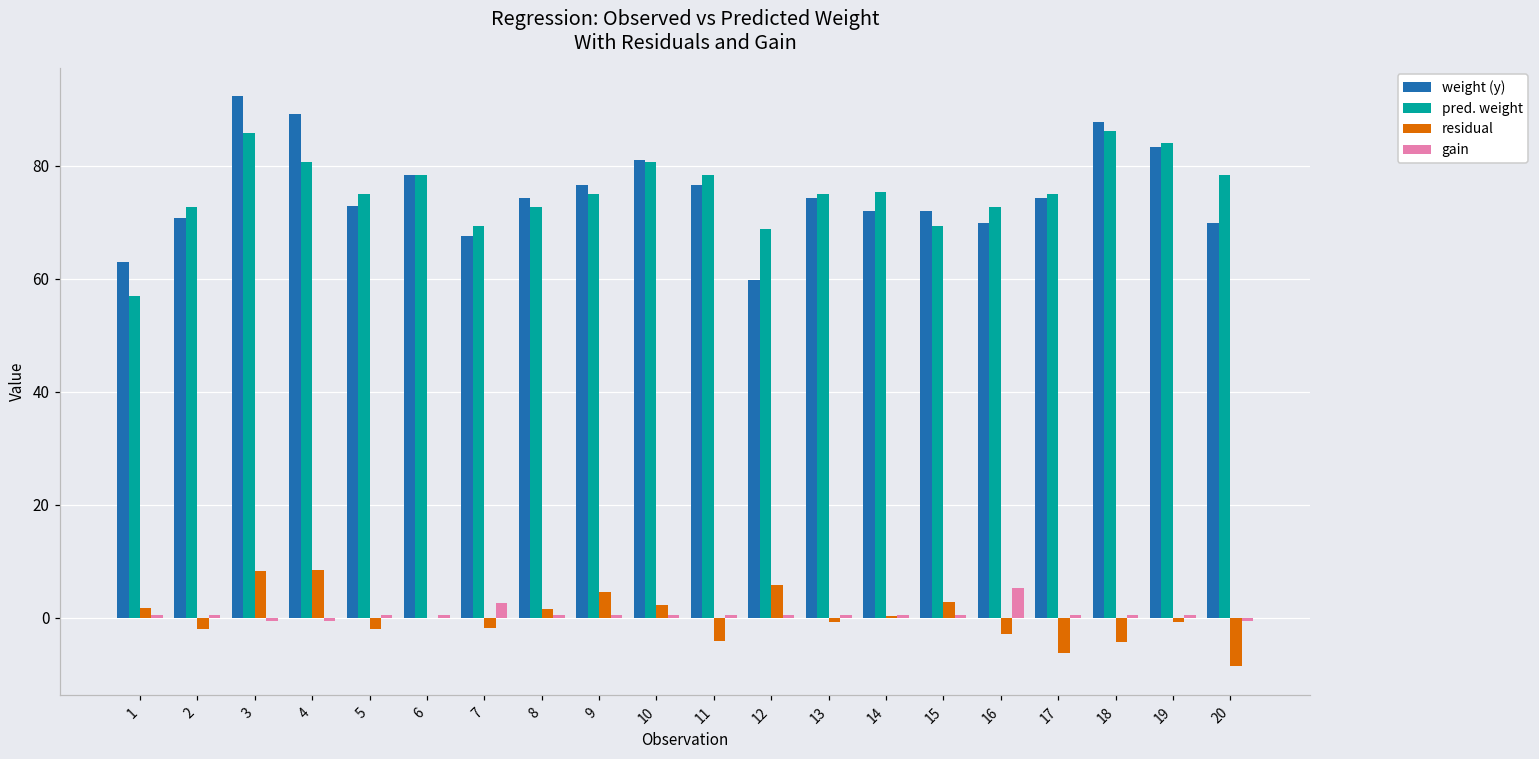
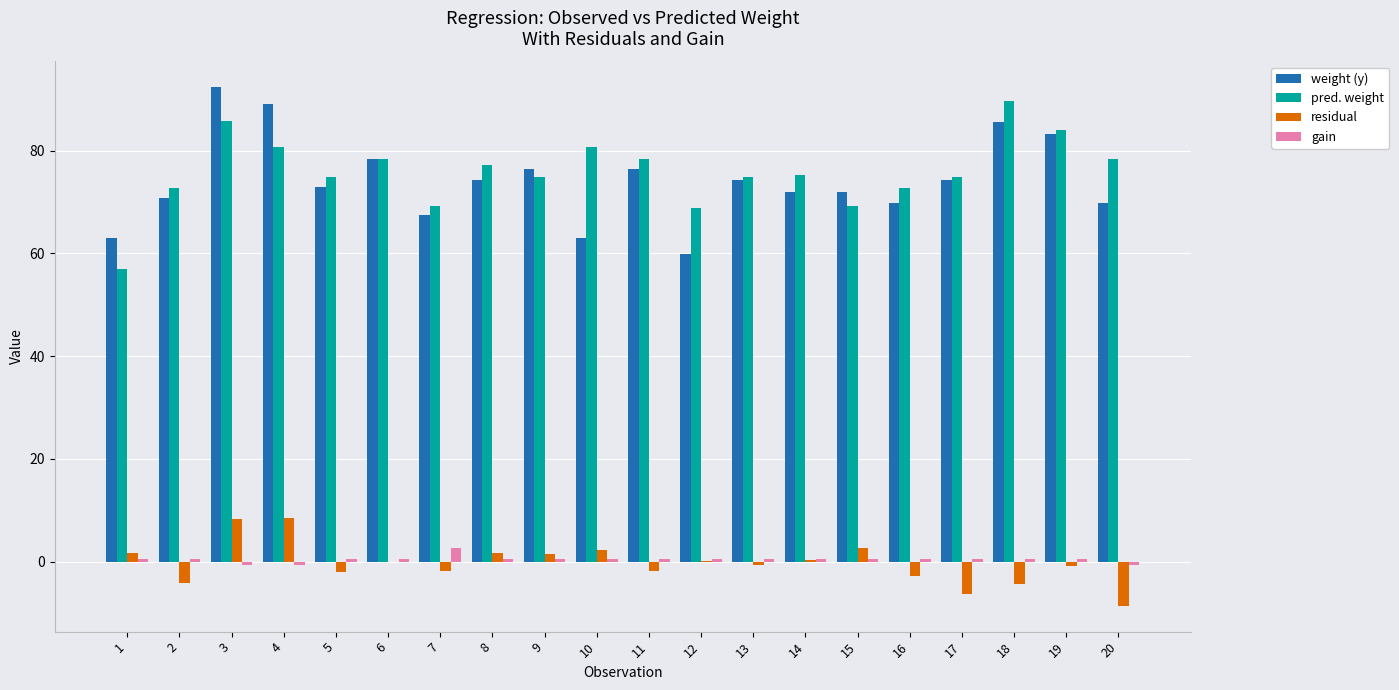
  {
    "weight (y)": {
      "1": 63,
      "2": 71,
      "3": 92,
      "4": 89,
      "5": 73,
      "6": 78,
      "7": 68,
      "8": 74,
      "9": 77,
-     "10": 81,
+     "10": 63,
      "11": 77,
      "12": 60,
      "13": 74,
      "14": 72,
      "15": 72,
      "16": 70,
      "17": 74,
-     "18": 88,
+     "18": 86,
      "19": 83,
      "20": 70
    },
    "pred. weight": {
      "1": 57,
      "2": 73,
      "3": 86,
      "4": 81,
      "5": 75,
      "6": 78,
      "7": 69,
-     "8": 73,
+     "8": 77,
      "9": 75,
      "10": 81,
      "11": 78,
      "12": 69,
      "13": 75,
      "14": 75,
      "15": 69,
      "16": 73,
      "17": 75,
-     "18": 86,
+     "18": 90,
      "19": 84,
      "20": 78
    },
    "residual": {
      "1": 2,
-     "2": -2,
+     "2": -4,
      "3": 8,
      "4": 8,
      "5": -2,
      "7": -2,
      "8": 2,
-     "9": 5,
+     "9": 2,
      "10": 2,
-     "11": -4,
-     "12": 6,
+     "11": -2,
+     "12": 0,
      "13": -1,
      "15": 3,
      "16": -3,
      "17": -6,
      "18": -4,
      "19": -1,
      "20": -9
    },
    "gain": {
      "1": 1,
      "2": 1,
      "3": -1,
      "4": -1,
      "5": 1,
      "6": 1,
      "7": 3,
      "8": 1,
      "9": 1,
      "10": 1,
      "11": 1,
      "12": 1,
      "13": 1,
      "14": 1,
      "15": 1,
-     "16": 5,
+     "16": 1,
      "17": 1,
      "18": 1,
      "19": 1,
      "20": -1
    }
  }
